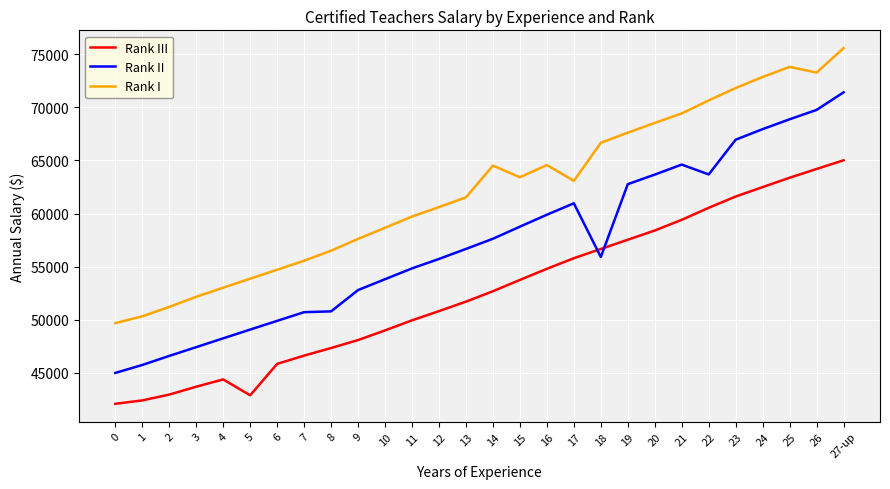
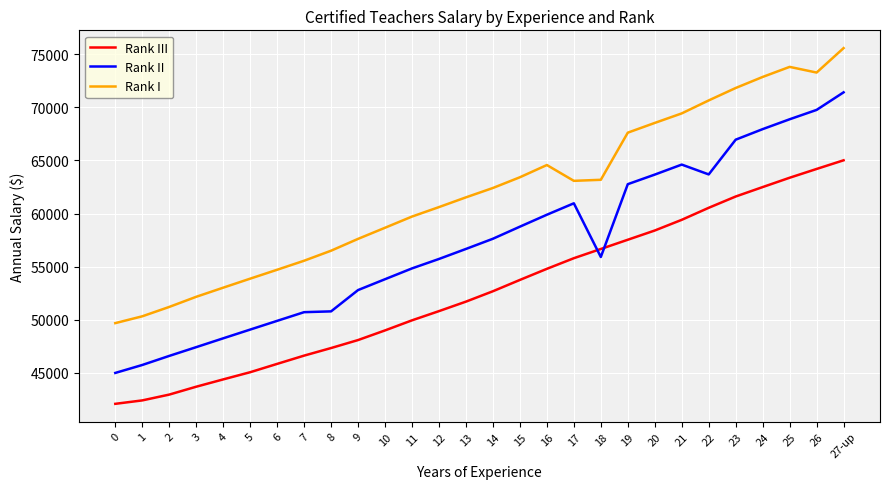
  {
    "Rank III": {
      "0": 42100,
      "1": 42400,
      "2": 42900,
      "3": 43700,
      "4": 44400,
-     "5": 42900,
+     "5": 45000,
      "6": 45800,
      "7": 46600,
      "8": 47300,
      "9": 48100,
      "10": 49000,
      "11": 49900,
      "12": 50800,
      "13": 51700,
      "14": 52700,
      "15": 53700,
      "16": 54800,
      "17": 55800,
      "18": 56700,
      "19": 57500,
      "20": 58400,
      "21": 59400,
      "22": 60500,
      "23": 61600,
      "24": 62500,
      "25": 63400,
      "26": 64200,
      "27-up": 65000
    },
    "Rank II": {
      "0": 45000,
      "1": 45700,
      "2": 46600,
      "3": 47400,
      "4": 48200,
      "5": 49100,
      "6": 49900,
      "7": 50700,
      "8": 50800,
      "9": 52800,
      "10": 53800,
      "11": 54800,
      "12": 55700,
      "13": 56700,
      "14": 57600,
      "15": 58800,
      "16": 59900,
      "17": 61000,
      "18": 55900,
      "19": 62800,
      "20": 63700,
      "21": 64600,
      "22": 63700,
      "23": 67000,
      "24": 68000,
      "25": 68900,
      "26": 69800,
      "27-up": 71400
    },
    "Rank I": {
      "0": 49700,
      "1": 50300,
      "2": 51200,
      "3": 52100,
      "4": 53000,
      "5": 53900,
      "6": 54700,
      "7": 55500,
      "8": 56500,
      "9": 57600,
      "10": 58700,
      "11": 59700,
      "12": 60600,
      "13": 61500,
-     "14": 64500,
+     "14": 62400,
      "15": 63400,
      "16": 64600,
      "17": 63100,
-     "18": 66700,
+     "18": 63200,
      "19": 67600,
      "20": 68500,
      "21": 69400,
      "22": 70700,
      "23": 71800,
      "24": 72900,
      "25": 73800,
      "26": 73300,
      "27-up": 75600
    }
  }
